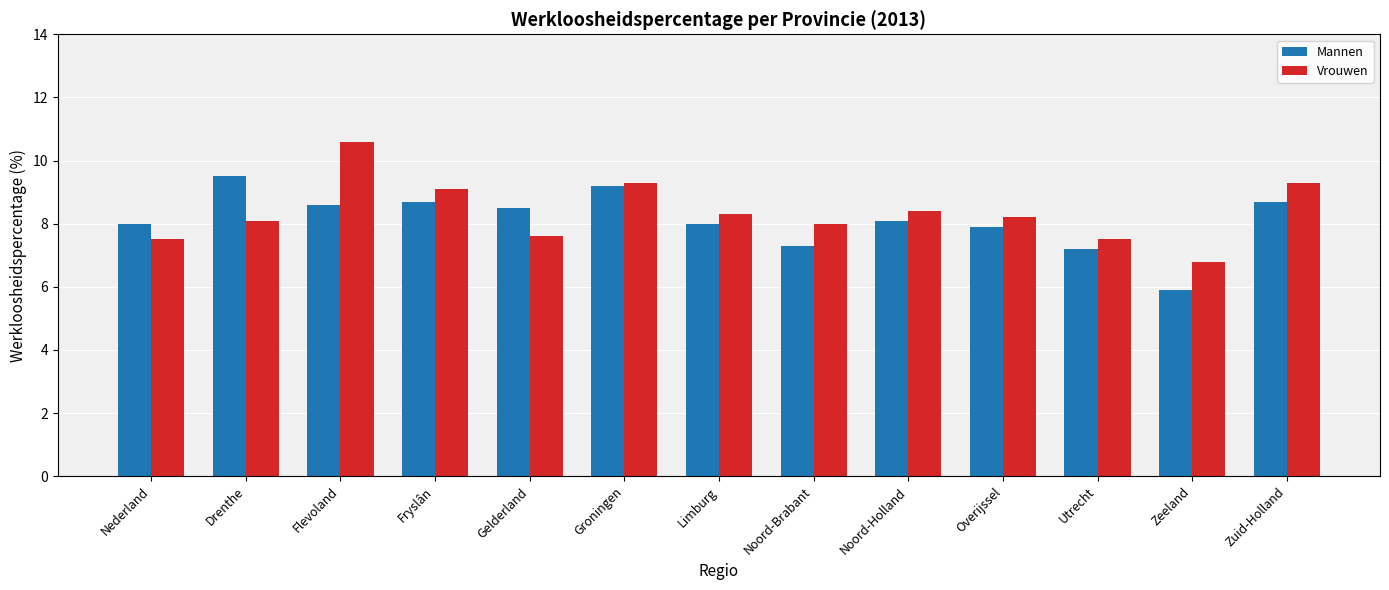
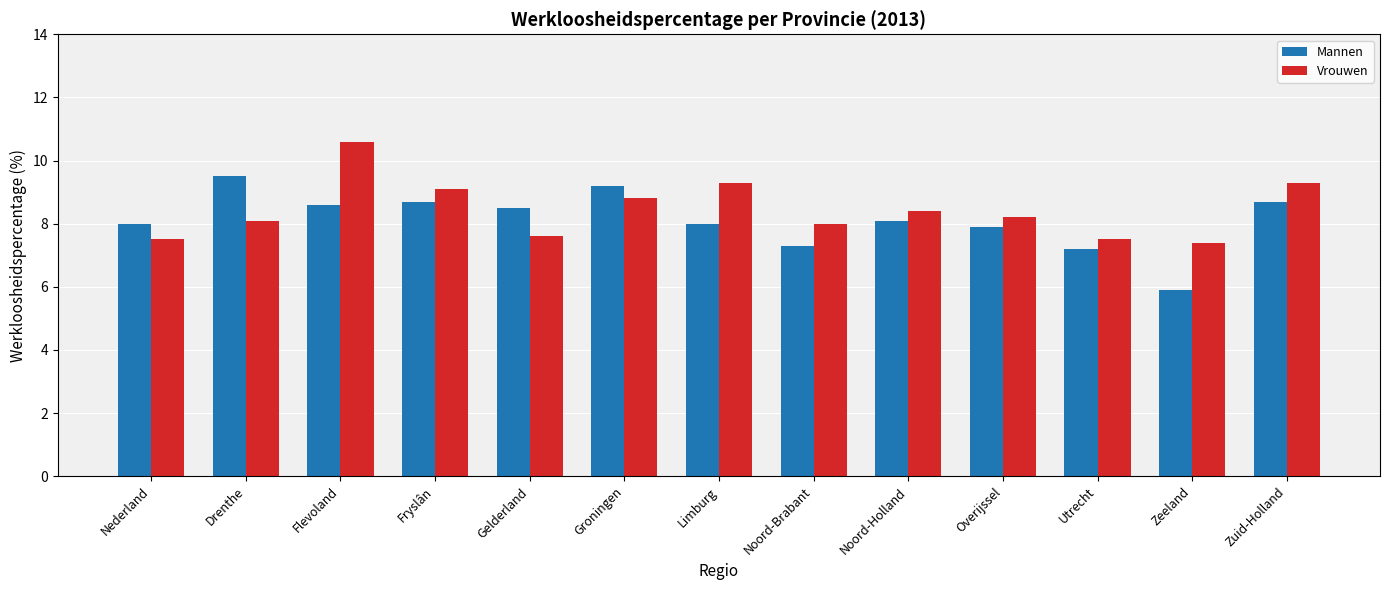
  {
    "Mannen": {
      "Nederland": 8.0,
      "Drenthe": 9.5,
      "Flevoland": 8.6,
      "Fryslân": 8.7,
      "Gelderland": 8.5,
      "Groningen": 9.2,
      "Limburg": 8.0,
      "Noord-Brabant": 7.3,
      "Noord-Holland": 8.1,
      "Overijssel": 7.9,
      "Utrecht": 7.2,
      "Zeeland": 5.9,
      "Zuid-Holland": 8.7
    },
    "Vrouwen": {
      "Nederland": 7.5,
      "Drenthe": 8.1,
      "Flevoland": 10.6,
      "Fryslân": 9.1,
      "Gelderland": 7.6,
-     "Groningen": 9.3,
-     "Limburg": 8.3,
+     "Groningen": 8.8,
+     "Limburg": 9.3,
      "Noord-Brabant": 8.0,
      "Noord-Holland": 8.4,
      "Overijssel": 8.2,
      "Utrecht": 7.5,
-     "Zeeland": 6.8,
+     "Zeeland": 7.4,
      "Zuid-Holland": 9.3
    }
  }
